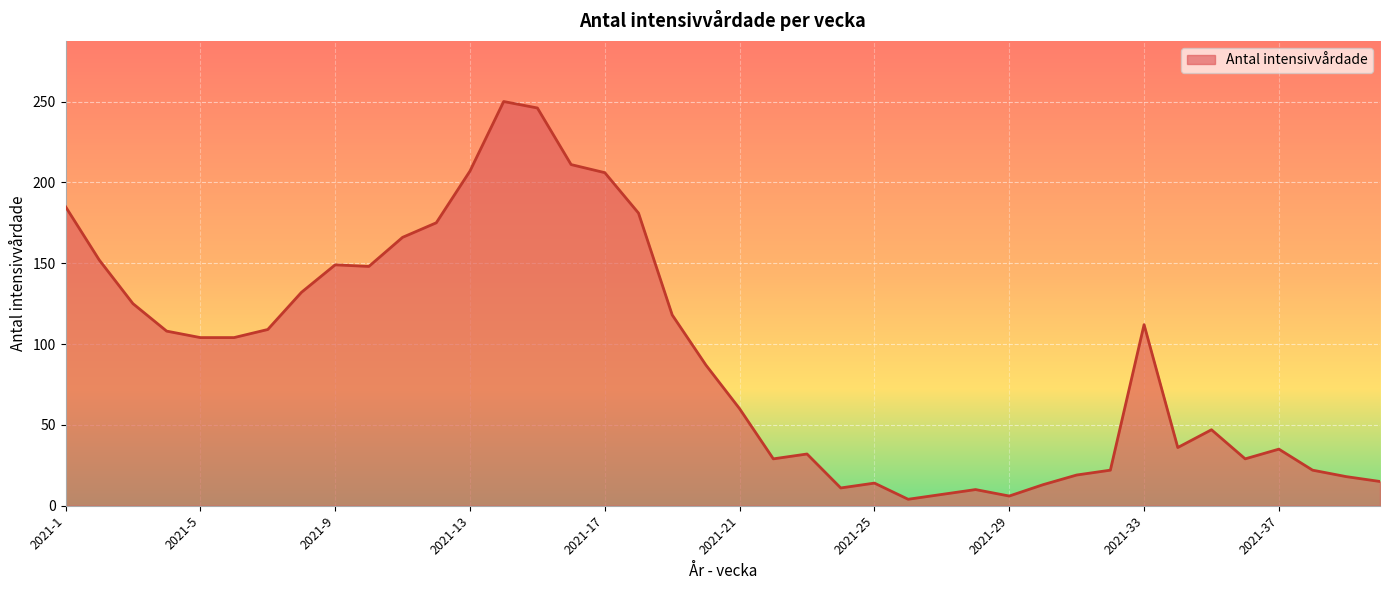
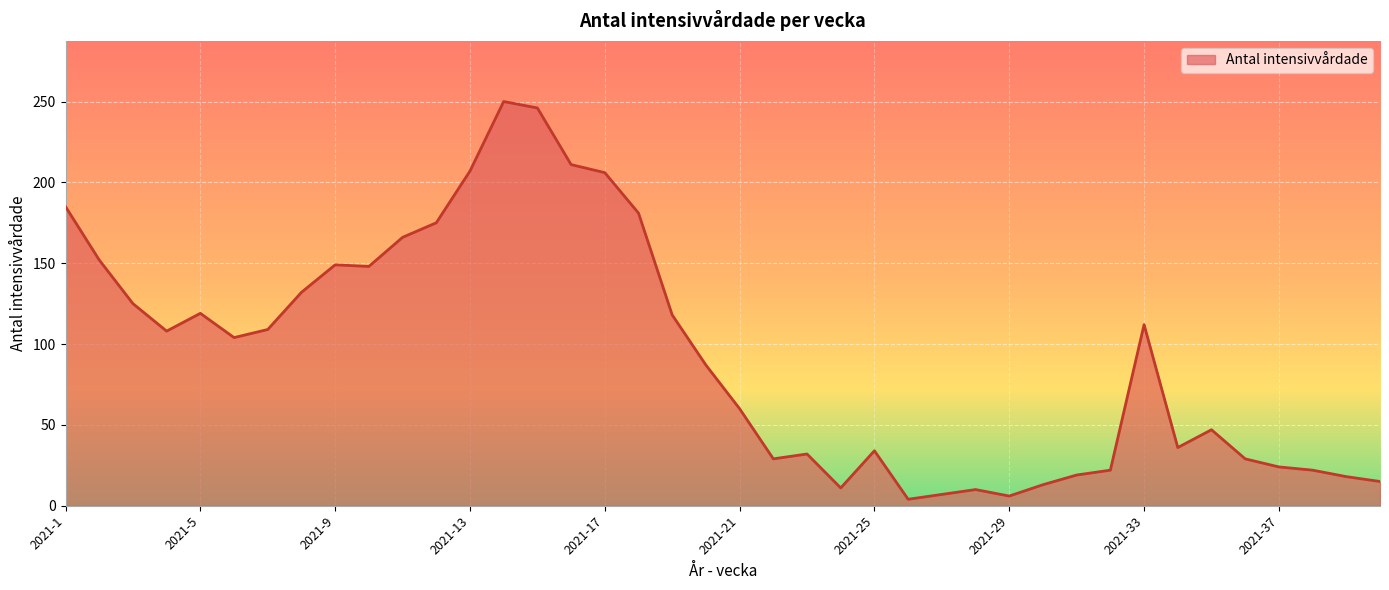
  {
    "2021-1": 185,
-   "2021-5": 104,
+   "2021-5": 119,
    "2021-9": 149,
    "2021-13": 207,
    "2021-17": 206,
    "2021-21": 60,
-   "2021-25": 14,
+   "2021-25": 34,
    "2021-29": 6,
    "2021-33": 112,
-   "2021-37": 35
+   "2021-37": 24
  }
